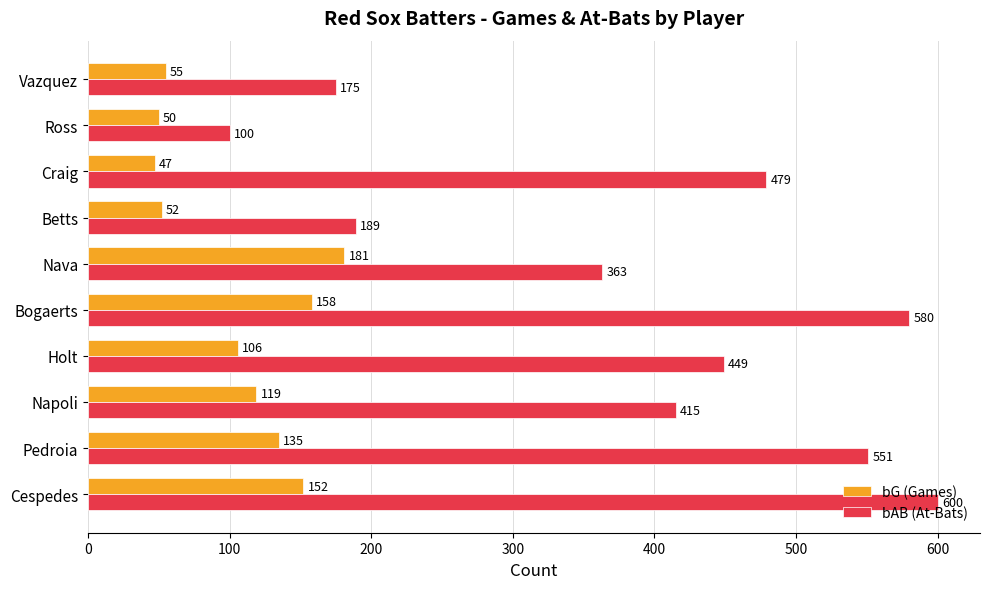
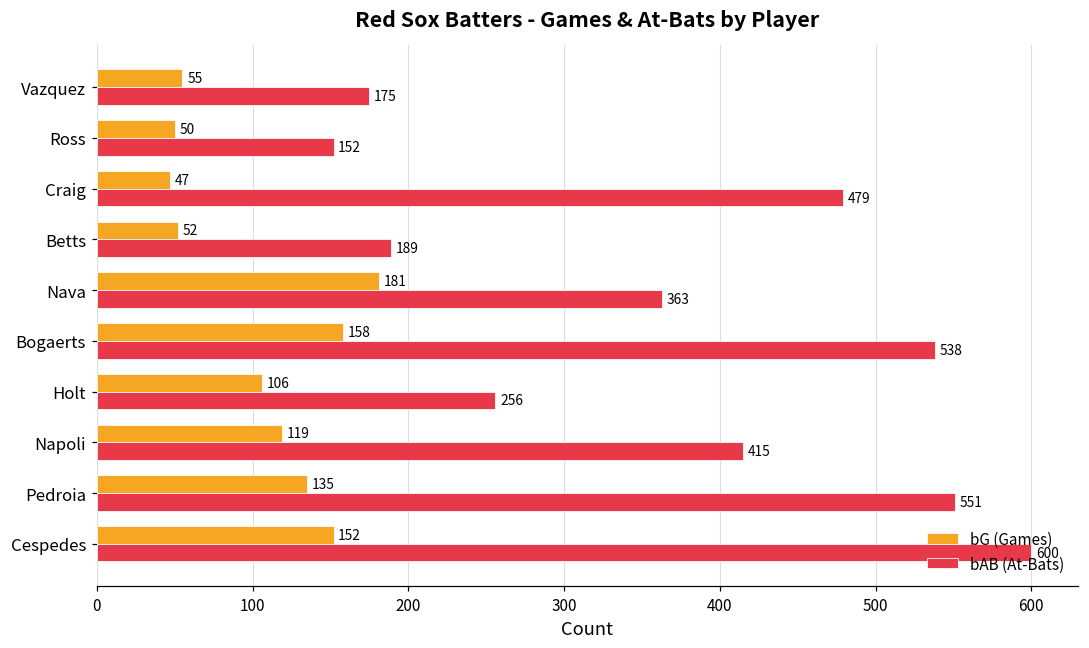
  {
    "bG (Games)": {
      "Vazquez": 55,
      "Ross": 50,
      "Craig": 47,
      "Betts": 52,
      "Nava": 181,
      "Bogaerts": 158,
      "Holt": 106,
      "Napoli": 119,
      "Pedroia": 135,
      "Cespedes": 152
    },
    "bAB (At-Bats)": {
      "Vazquez": 175,
-     "Ross": 100,
+     "Ross": 152,
      "Craig": 479,
      "Betts": 189,
      "Nava": 363,
-     "Bogaerts": 580,
-     "Holt": 449,
+     "Bogaerts": 538,
+     "Holt": 256,
      "Napoli": 415,
      "Pedroia": 551,
      "Cespedes": 600
    }
  }
